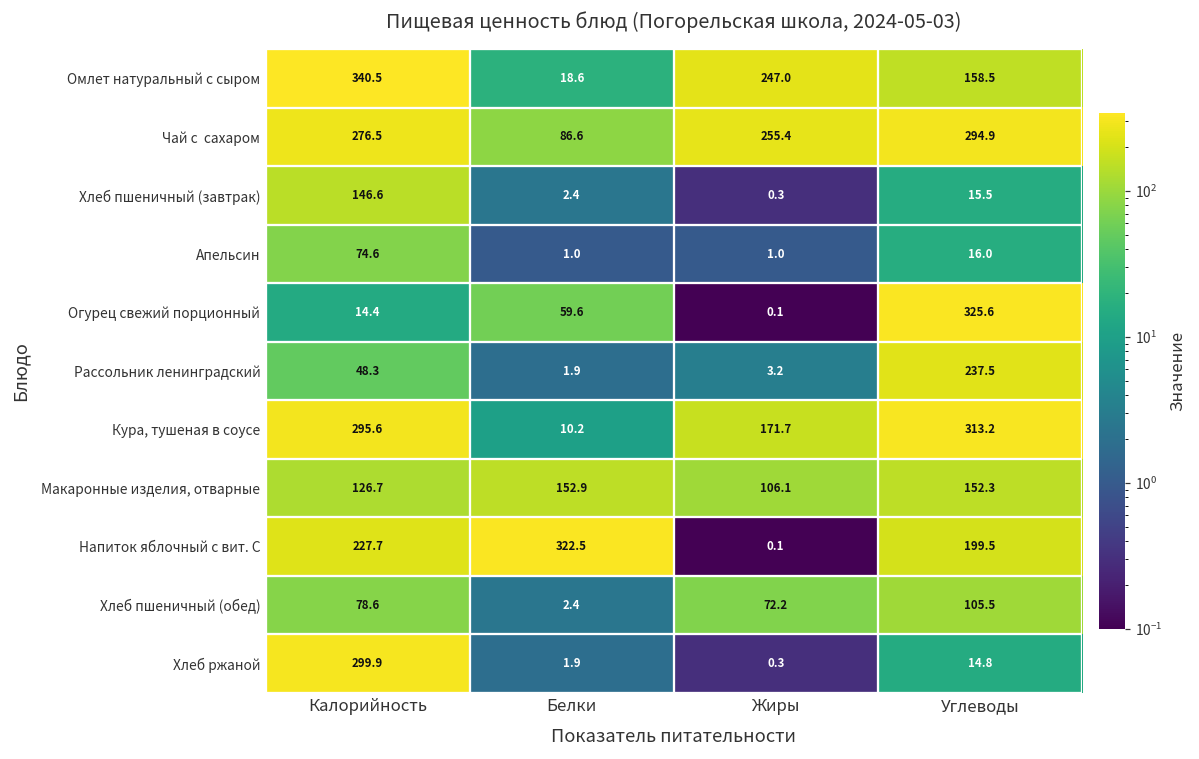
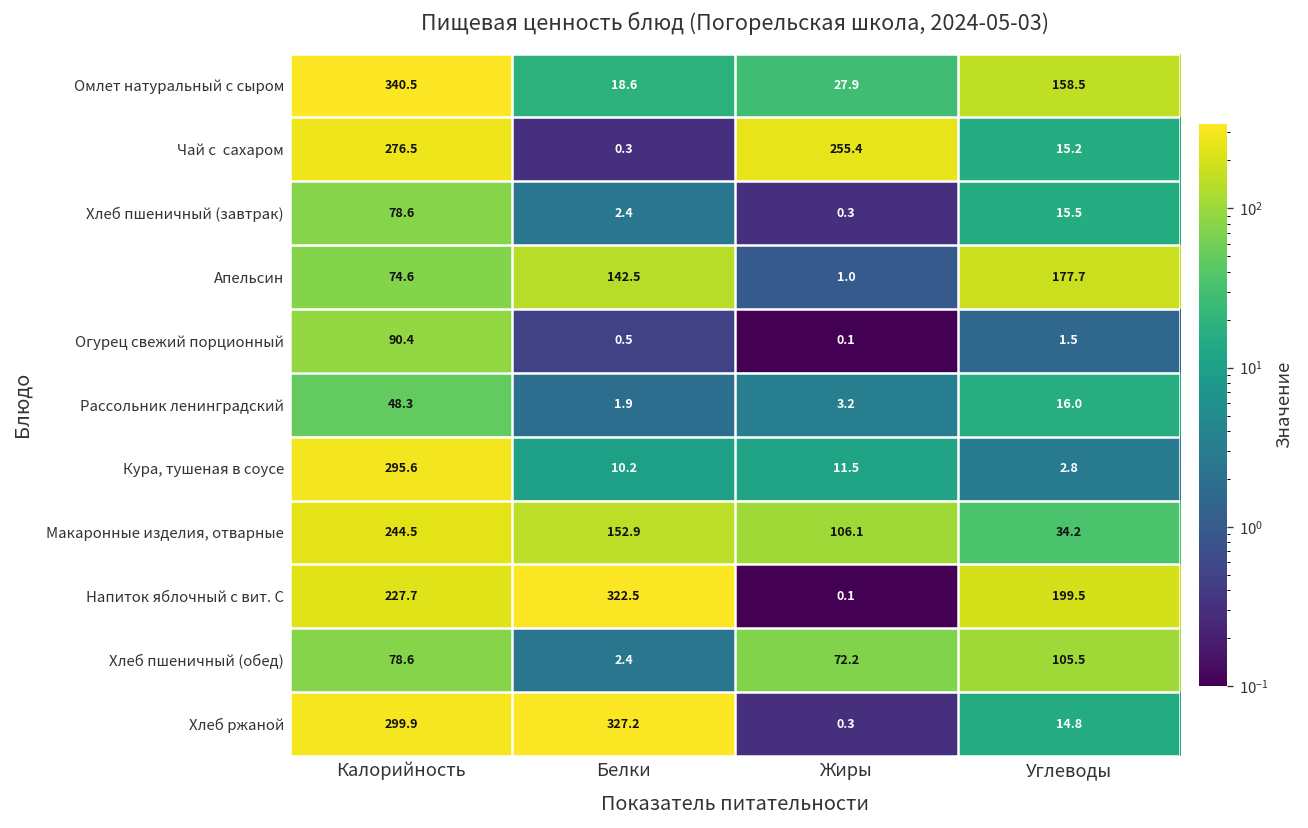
  {
    "Омлет натуральный с сыром": {
      "Калорийность": 340.5,
      "Белки": 18.6,
-     "Жиры": 247.0,
+     "Жиры": 27.9,
      "Углеводы": 158.5
    },
    "Чай с сахаром": {
      "Калорийность": 276.5,
-     "Белки": 86.6,
+     "Белки": 0.3,
      "Жиры": 255.4,
-     "Углеводы": 294.9
+     "Углеводы": 15.2
    },
    "Хлеб пшеничный (завтрак)": {
-     "Калорийность": 146.6,
+     "Калорийность": 78.6,
      "Белки": 2.4,
      "Жиры": 0.3,
      "Углеводы": 15.5
    },
    "Апельсин": {
      "Калорийность": 74.6,
-     "Белки": 1.0,
+     "Белки": 142.5,
      "Жиры": 1.0,
-     "Углеводы": 16.0
+     "Углеводы": 177.7
    },
    "Огурец свежий порционный": {
-     "Калорийность": 14.4,
-     "Белки": 59.6,
+     "Калорийность": 90.4,
+     "Белки": 0.5,
      "Жиры": 0.1,
-     "Углеводы": 325.6
+     "Углеводы": 1.5
    },
    "Рассольник ленинградский": {
      "Калорийность": 48.3,
      "Белки": 1.9,
      "Жиры": 3.2,
-     "Углеводы": 237.5
+     "Углеводы": 16.0
    },
    "Кура, тушеная в соусе": {
      "Калорийность": 295.6,
      "Белки": 10.2,
-     "Жиры": 171.7,
-     "Углеводы": 313.2
+     "Жиры": 11.5,
+     "Углеводы": 2.8
    },
    "Макаронные изделия, отварные": {
-     "Калорийность": 126.7,
+     "Калорийность": 244.5,
      "Белки": 152.9,
      "Жиры": 106.1,
-     "Углеводы": 152.3
+     "Углеводы": 34.2
    },
    "Напиток яблочный с вит. С": {
      "Калорийность": 227.7,
      "Белки": 322.5,
      "Жиры": 0.1,
      "Углеводы": 199.5
    },
    "Хлеб пшеничный (обед)": {
      "Калорийность": 78.6,
      "Белки": 2.4,
      "Жиры": 72.2,
      "Углеводы": 105.5
    },
    "Хлеб ржаной": {
      "Калорийность": 299.9,
-     "Белки": 1.9,
+     "Белки": 327.2,
      "Жиры": 0.3,
      "Углеводы": 14.8
    }
  }
